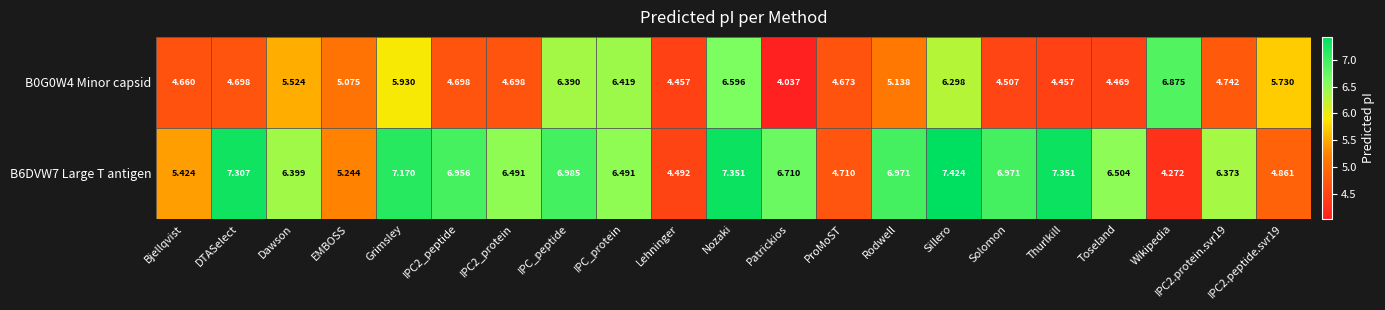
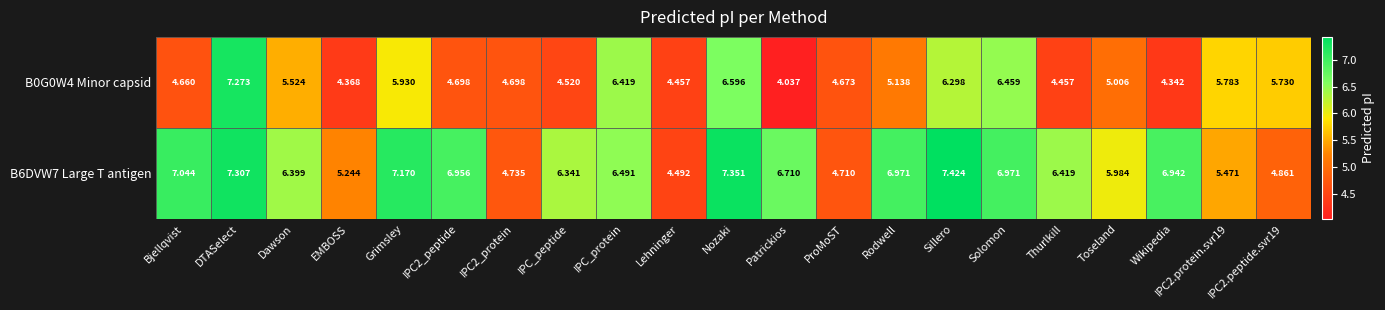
  {
    "B0G0W4 Minor capsid": {
      "Bjellqvist": 4.660,
-     "DTASelect": 4.698,
+     "DTASelect": 7.273,
      "Dawson": 5.524,
-     "EMBOSS": 5.075,
+     "EMBOSS": 4.368,
      "Grimsley": 5.930,
      "IPC2_peptide": 4.698,
      "IPC2_protein": 4.698,
-     "IPC_peptide": 6.390,
+     "IPC_peptide": 4.520,
      "IPC_protein": 6.419,
      "Lehninger": 4.457,
      "Nozaki": 6.596,
      "Patrickios": 4.037,
      "ProMoST": 4.673,
      "Rodwell": 5.138,
      "Sillero": 6.298,
-     "Solomon": 4.507,
+     "Solomon": 6.459,
      "Thurlkill": 4.457,
-     "Toseland": 4.469,
-     "Wikipedia": 6.875,
-     "IPC2.protein.svr19": 4.742,
+     "Toseland": 5.006,
+     "Wikipedia": 4.342,
+     "IPC2.protein.svr19": 5.783,
      "IPC2.peptide.svr19": 5.730
    },
    "B6DVW7 Large T antigen": {
-     "Bjellqvist": 5.424,
+     "Bjellqvist": 7.044,
      "DTASelect": 7.307,
      "Dawson": 6.399,
      "EMBOSS": 5.244,
      "Grimsley": 7.170,
      "IPC2_peptide": 6.956,
-     "IPC2_protein": 6.491,
-     "IPC_peptide": 6.985,
+     "IPC2_protein": 4.735,
+     "IPC_peptide": 6.341,
      "IPC_protein": 6.491,
      "Lehninger": 4.492,
      "Nozaki": 7.351,
      "Patrickios": 6.710,
      "ProMoST": 4.710,
      "Rodwell": 6.971,
      "Sillero": 7.424,
      "Solomon": 6.971,
-     "Thurlkill": 7.351,
-     "Toseland": 6.504,
-     "Wikipedia": 4.272,
-     "IPC2.protein.svr19": 6.373,
+     "Thurlkill": 6.419,
+     "Toseland": 5.984,
+     "Wikipedia": 6.942,
+     "IPC2.protein.svr19": 5.471,
      "IPC2.peptide.svr19": 4.861
    }
  }
